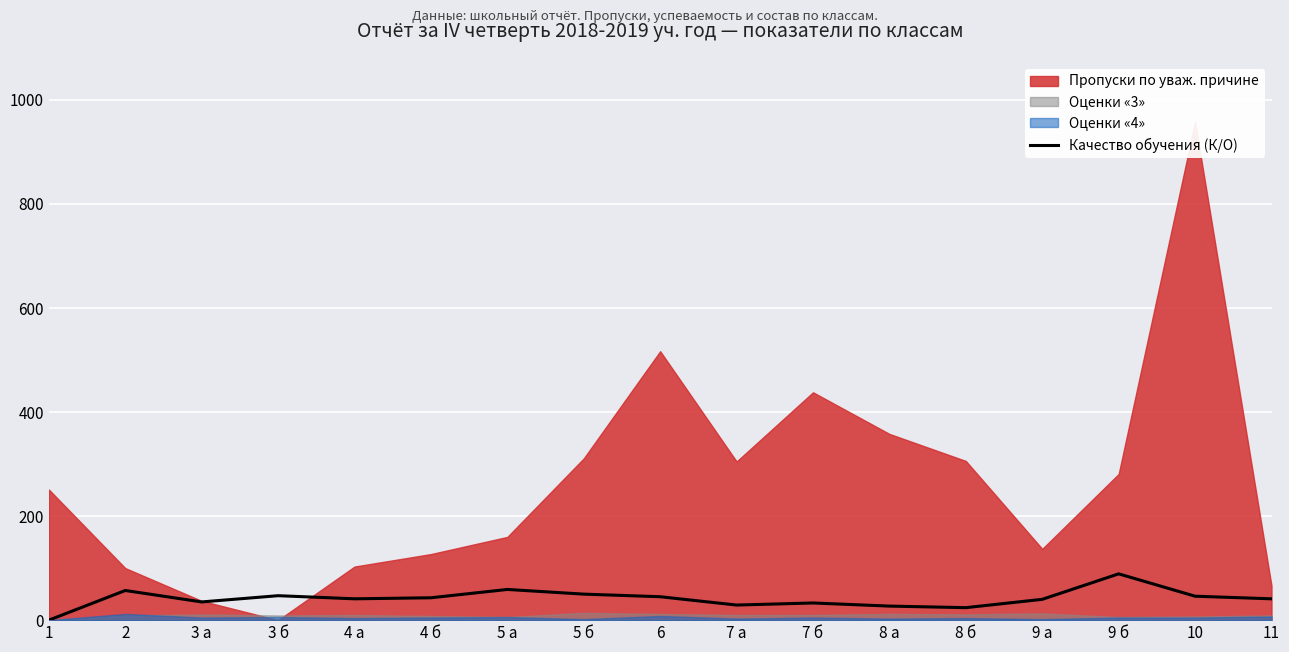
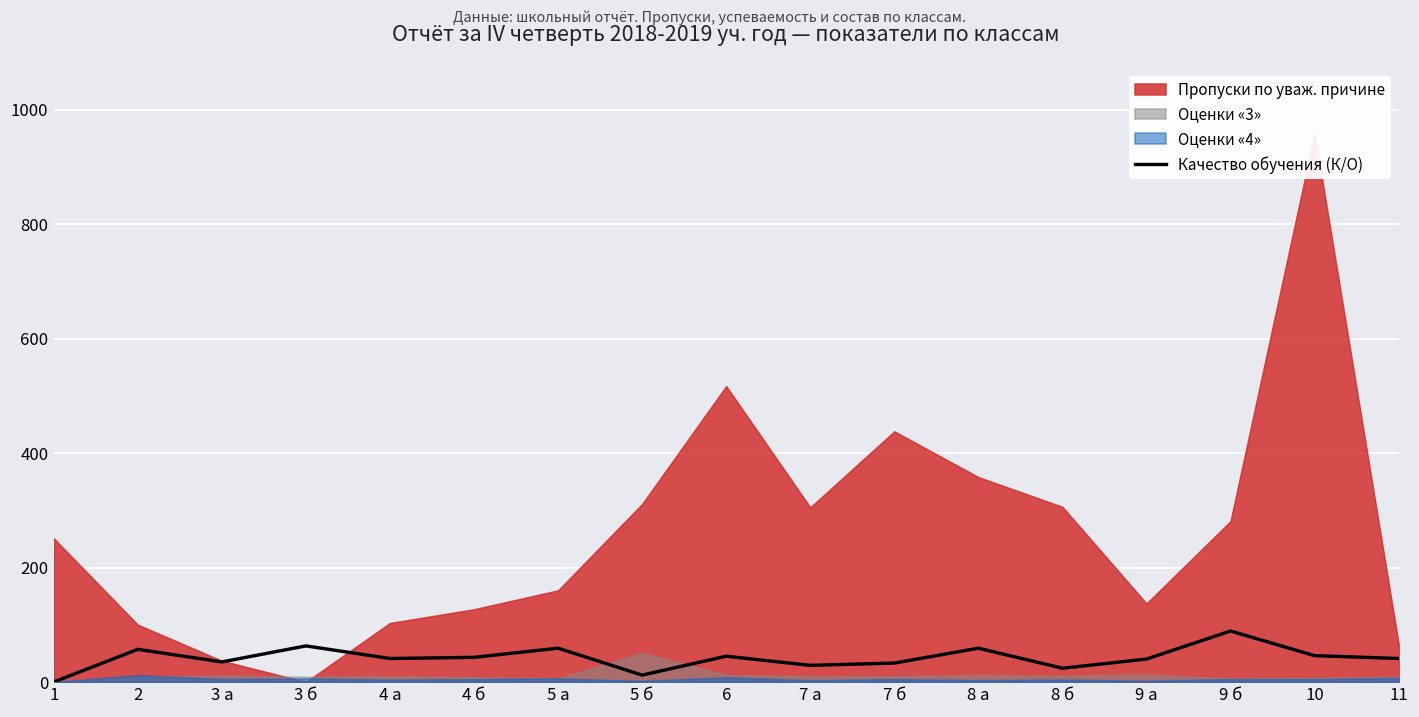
  {
    "Пропуски по уваж. причине": {
      "1": 250,
      "2": 100,
      "3 б": 0,
      "4 а": 100,
      "4 б": 130,
      "5 а": 160,
      "5 б": 310,
      "6": 520,
      "7 а": 310,
      "7 б": 440,
      "8 а": 360,
      "8 б": 310,
      "9 а": 140,
      "9 б": 280,
      "11": 70
    },
    "Качество обучения (К/О)": {
      "2": 60,
-     "3 б": 50,
+     "3 б": 60,
      "4 а": 40,
      "4 б": 40,
      "5 а": 60,
-     "5 б": 50,
+     "5 б": 10,
      "6": 50,
      "7 а": 30,
      "7 б": 30,
-     "8 а": 30,
+     "8 а": 60,
      "8 б": 20,
      "9 а": 40,
      "9 б": 90,
      "10": 50,
      "11": 40
    },
    "Оценки «3»": {
      "3 а": 10,
      "4 а": 10,
-     "5 б": 10,
+     "5 б": 50,
      "7 а": 10,
      "7 б": 10,
      "8 а": 10,
      "8 б": 10,
      "9 а": 10
    },
    "Оценки «4»": {
      "3 а": 10,
      "7 б": 10
    }
  }
